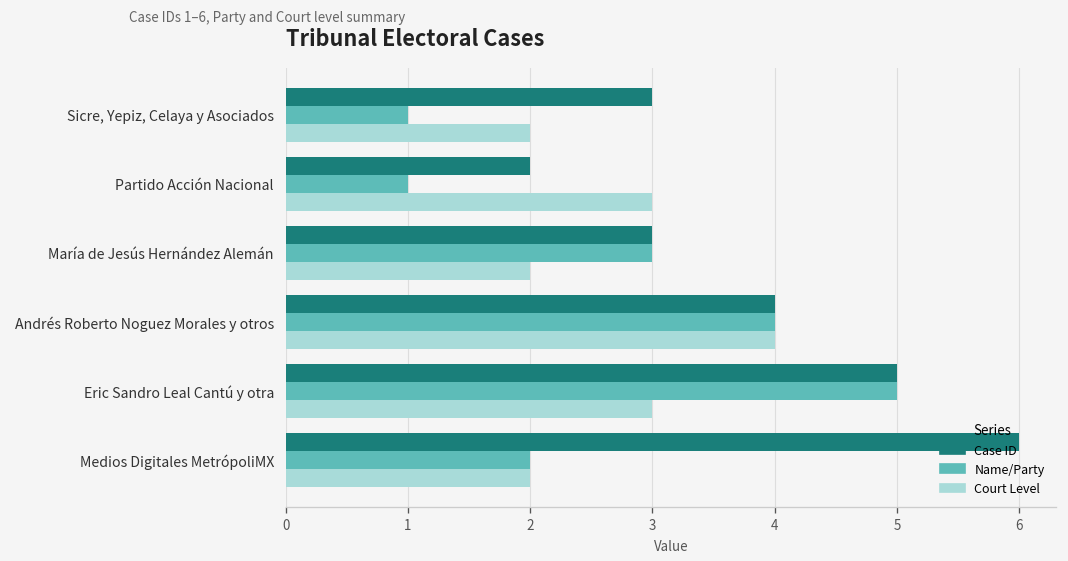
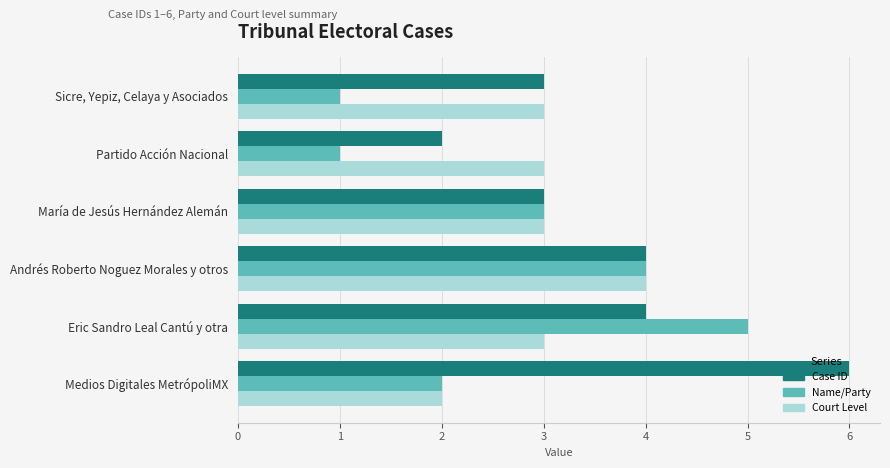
  {
    "Case ID": {
      "Sicre, Yepiz, Celaya y Asociados": 3,
      "Partido Acción Nacional": 2,
      "María de Jesús Hernández Alemán": 3,
      "Andrés Roberto Noguez Morales y otros": 4,
-     "Eric Sandro Leal Cantú y otra": 5,
+     "Eric Sandro Leal Cantú y otra": 4,
      "Medios Digitales MetrópoliMX": 6
    },
    "Name/Party": {
      "Sicre, Yepiz, Celaya y Asociados": 1,
      "Partido Acción Nacional": 1,
      "María de Jesús Hernández Alemán": 3,
      "Andrés Roberto Noguez Morales y otros": 4,
      "Eric Sandro Leal Cantú y otra": 5,
      "Medios Digitales MetrópoliMX": 2
    },
    "Court Level": {
-     "Sicre, Yepiz, Celaya y Asociados": 2,
+     "Sicre, Yepiz, Celaya y Asociados": 3,
      "Partido Acción Nacional": 3,
-     "María de Jesús Hernández Alemán": 2,
+     "María de Jesús Hernández Alemán": 3,
      "Andrés Roberto Noguez Morales y otros": 4,
      "Eric Sandro Leal Cantú y otra": 3,
      "Medios Digitales MetrópoliMX": 2
    }
  }
